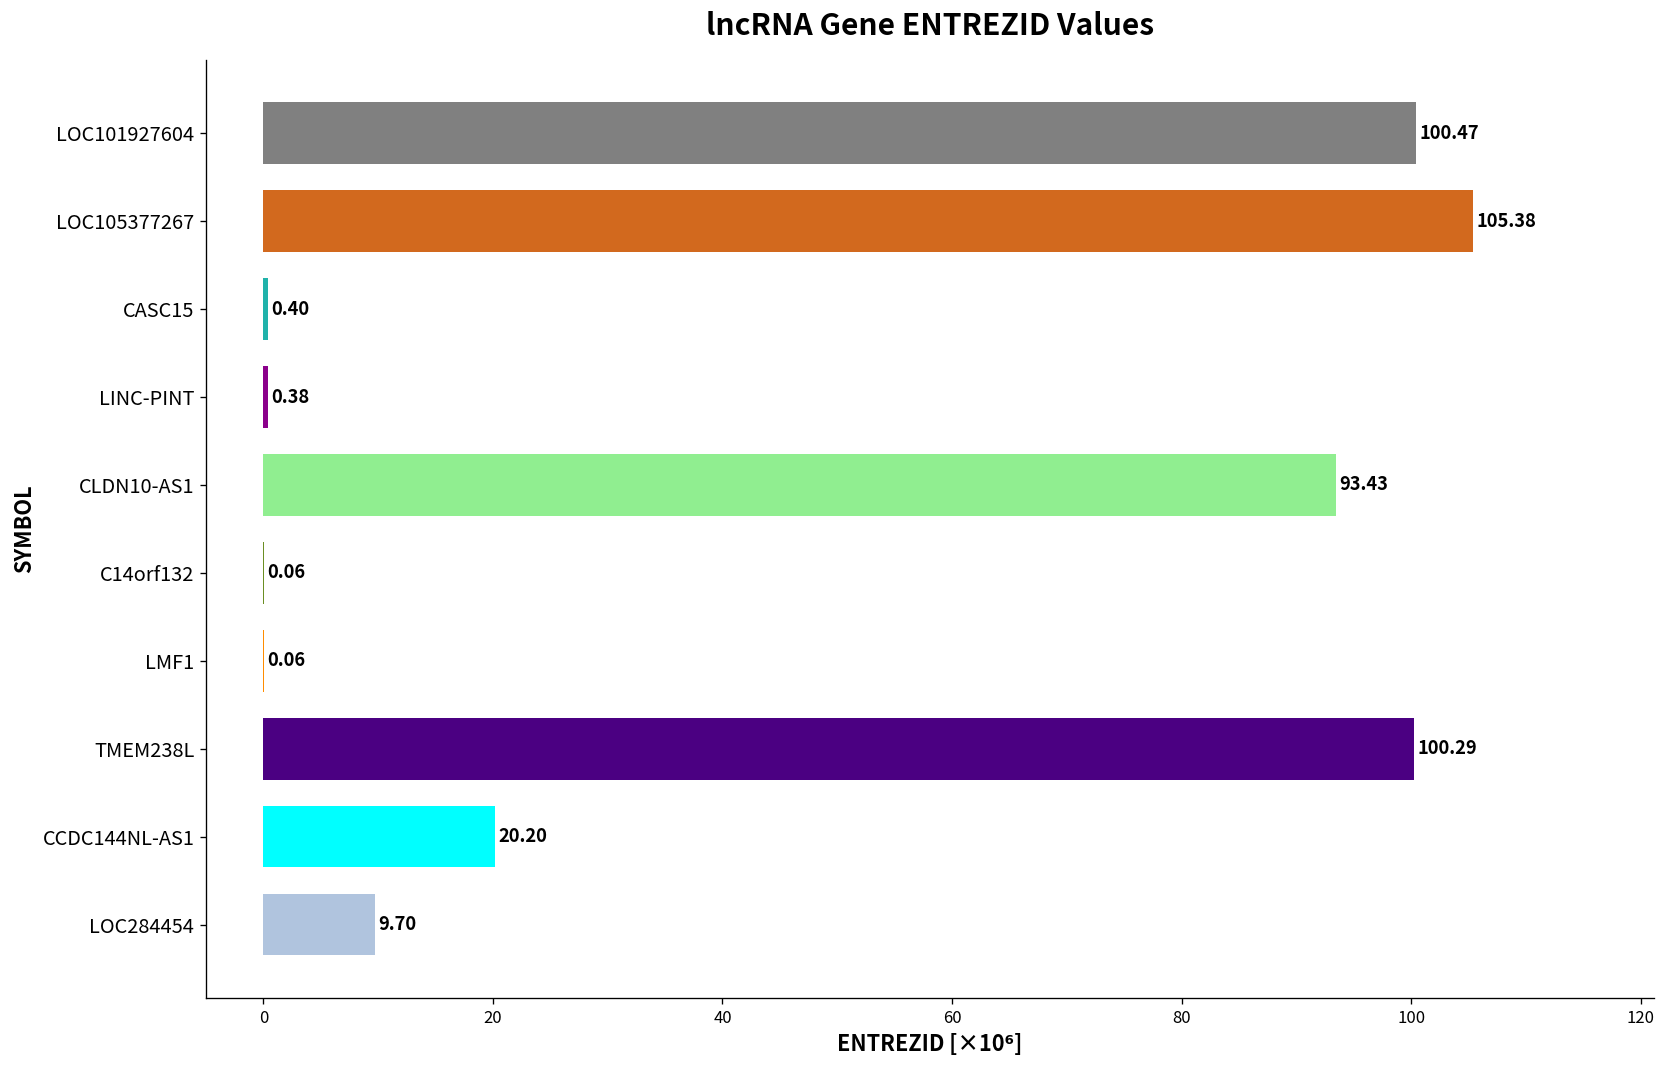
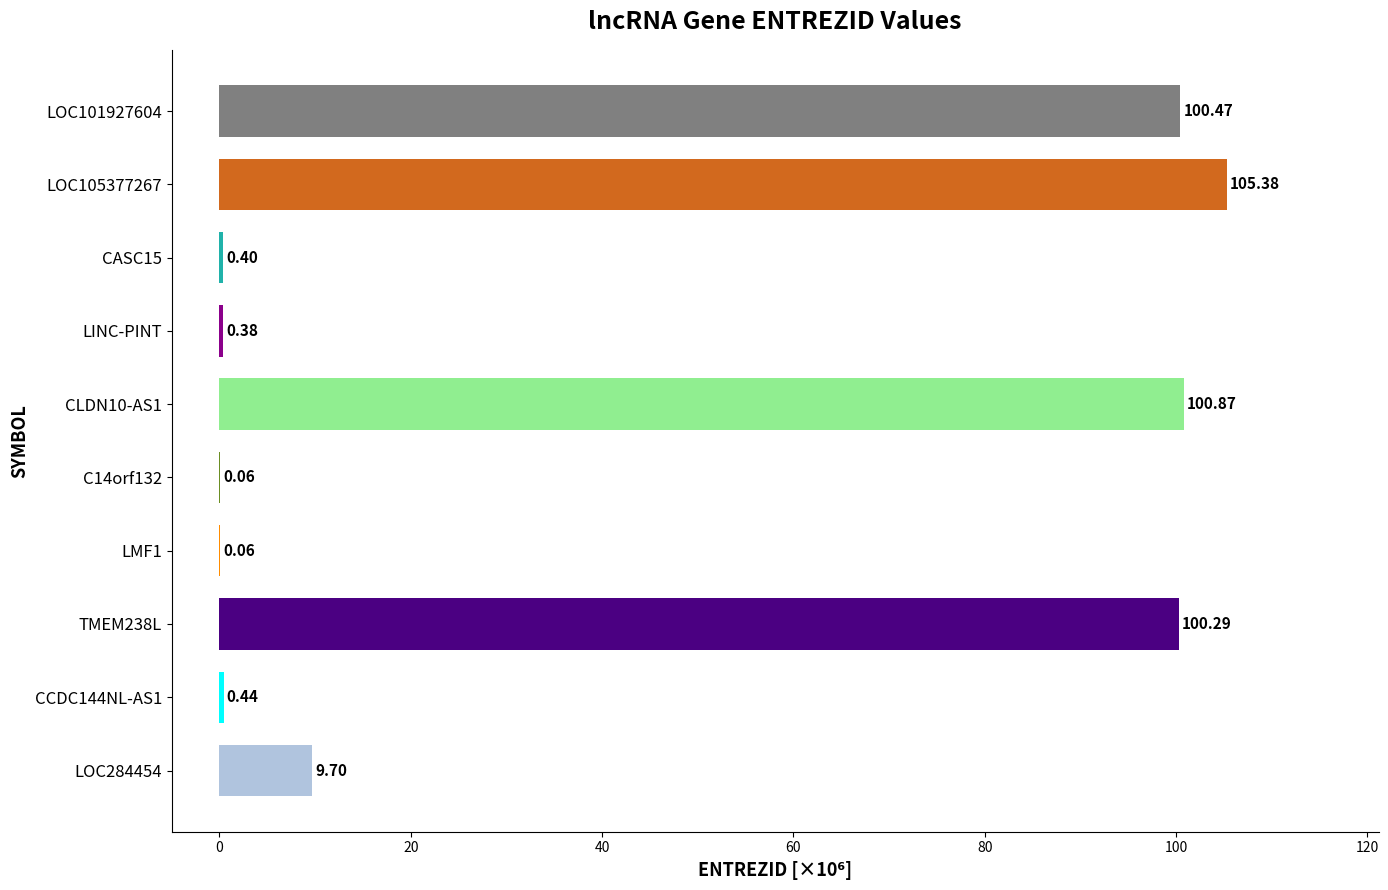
  {
    "LOC101927604": 100.47,
    "LOC105377267": 105.38,
    "CASC15": 0.40,
    "LINC-PINT": 0.38,
-   "CLDN10-AS1": 93.43,
+   "CLDN10-AS1": 100.87,
    "C14orf132": 0.06,
    "LMF1": 0.06,
    "TMEM238L": 100.29,
-   "CCDC144NL-AS1": 20.20,
+   "CCDC144NL-AS1": 0.44,
    "LOC284454": 9.70
  }
